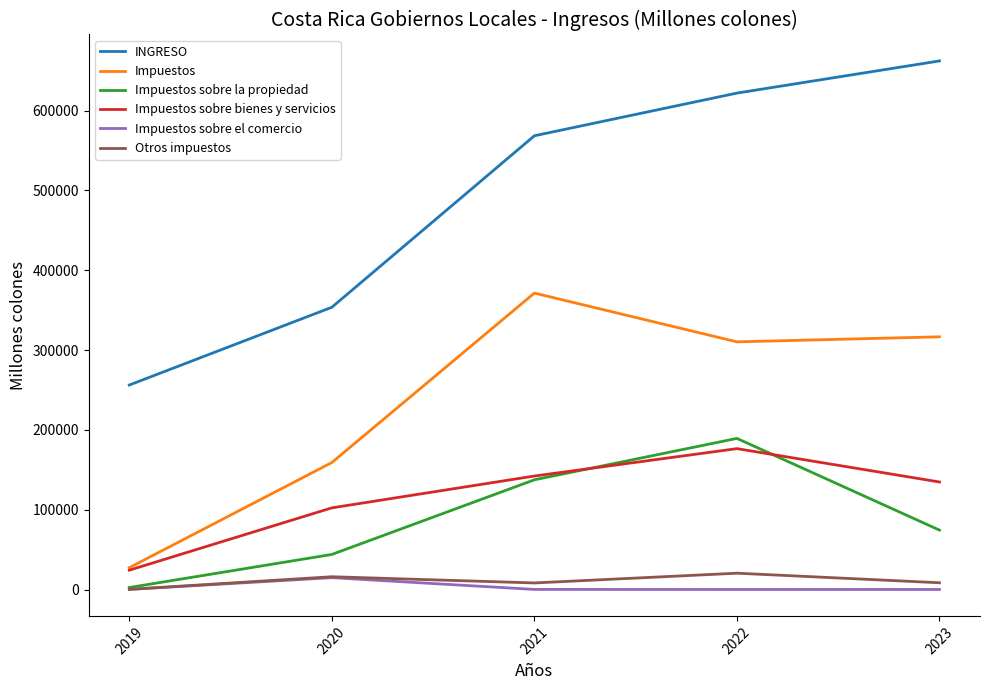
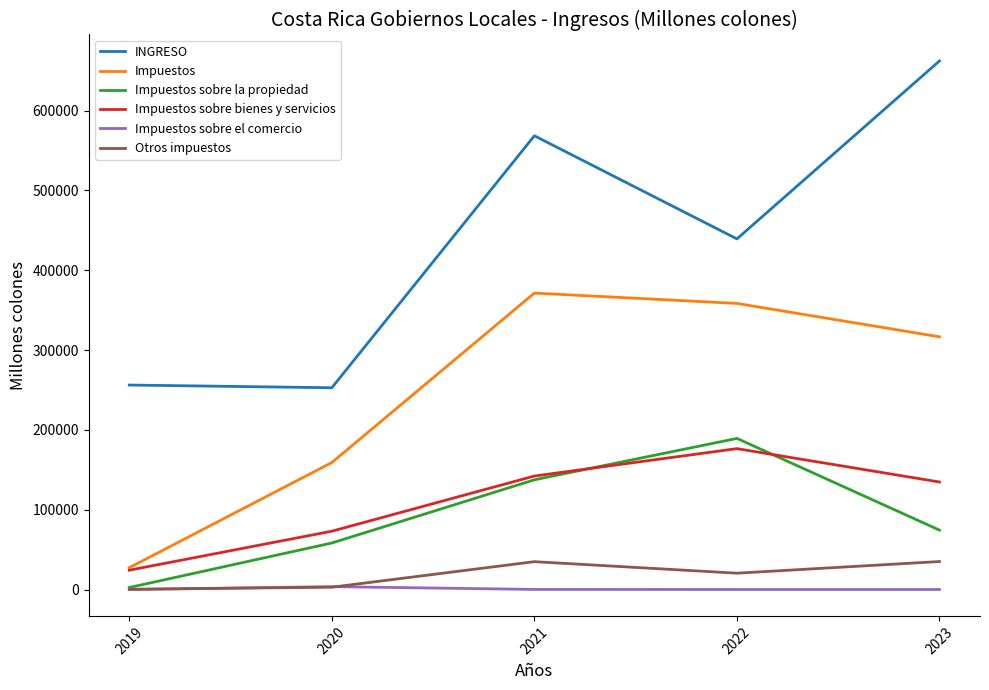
  {
    "INGRESO": {
      "2019": 260000,
-     "2020": 350000,
+     "2020": 250000,
      "2021": 570000,
-     "2022": 620000,
+     "2022": 440000,
      "2023": 660000
    },
    "Impuestos": {
      "2020": 160000,
      "2021": 370000,
-     "2022": 310000,
+     "2022": 360000,
      "2023": 320000
    },
    "Impuestos sobre la propiedad": {
-     "2020": 40000,
+     "2020": 60000,
      "2021": 140000,
      "2022": 190000,
      "2023": 70000
    },
    "Impuestos sobre bienes y servicios": {
-     "2020": 100000,
+     "2020": 70000,
      "2021": 140000,
      "2022": 180000,
      "2023": 130000
    },
    "Impuestos sobre el comercio": {
-     "2020": 10000,
+     "2020": 0,
      "2021": 0,
      "2022": 0,
      "2023": 0
    },
    "Otros impuestos": {
-     "2020": 20000,
-     "2021": 10000,
+     "2020": 0,
+     "2021": 30000,
      "2022": 20000,
-     "2023": 10000
+     "2023": 40000
    }
  }
